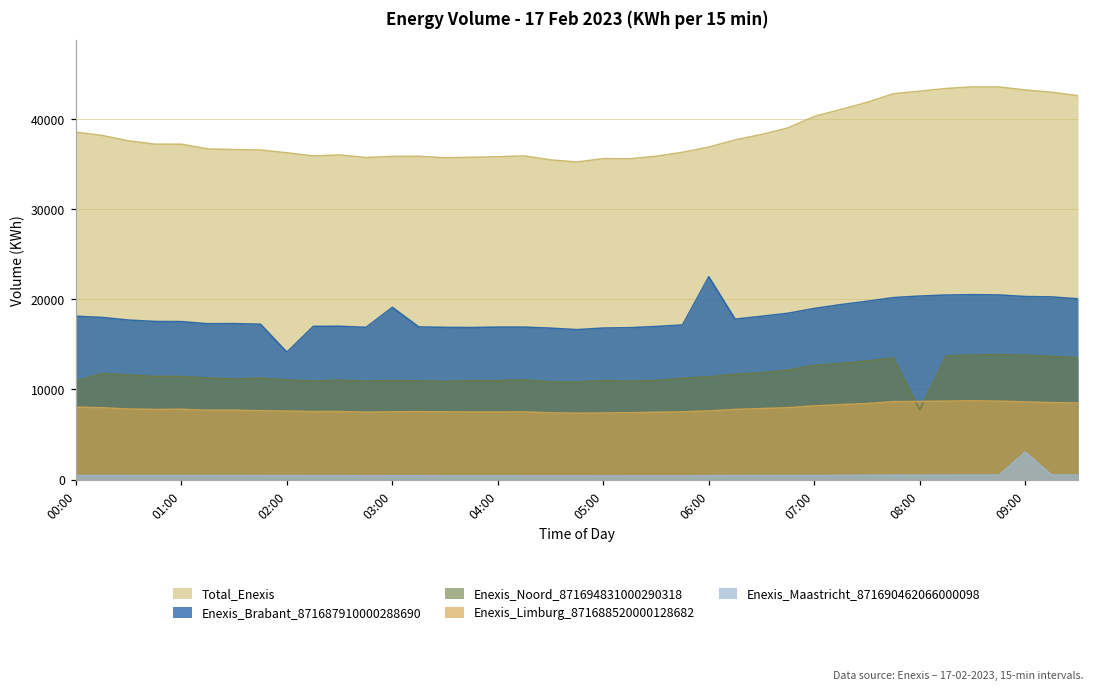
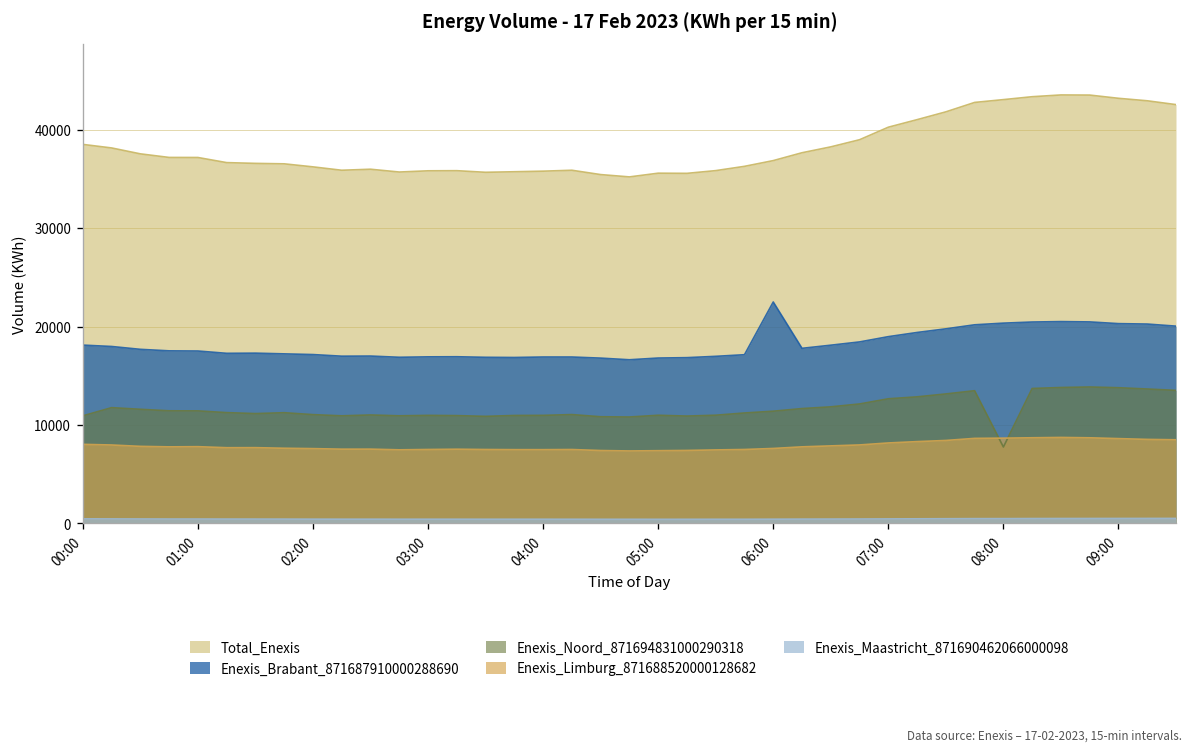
  {
    "Enexis_Brabant_871687910000288690": {
      "00:00": 18000,
      "01:00": 18000,
-     "02:00": 14000,
-     "03:00": 19000,
+     "02:00": 17000,
+     "03:00": 17000,
      "04:00": 17000,
      "05:00": 17000,
      "06:00": 22000,
      "07:00": 19000,
      "08:00": 20000,
      "09:00": 20000
    },
    "Enexis_Noord_871694831000290318": {
      "00:00": 11000,
      "01:00": 11000,
      "02:00": 11000,
      "03:00": 11000,
      "04:00": 11000,
      "05:00": 11000,
      "06:00": 11000,
      "07:00": 13000,
      "08:00": 8000,
      "09:00": 14000
    },
    "Enexis_Maastricht_871690462066000098": {
      "00:00": 0,
      "01:00": 0,
      "02:00": 0,
      "03:00": 0,
      "04:00": 0,
      "05:00": 0,
      "06:00": 0,
      "07:00": 0,
      "08:00": 0,
-     "09:00": 3000
+     "09:00": 0
    }
  }
